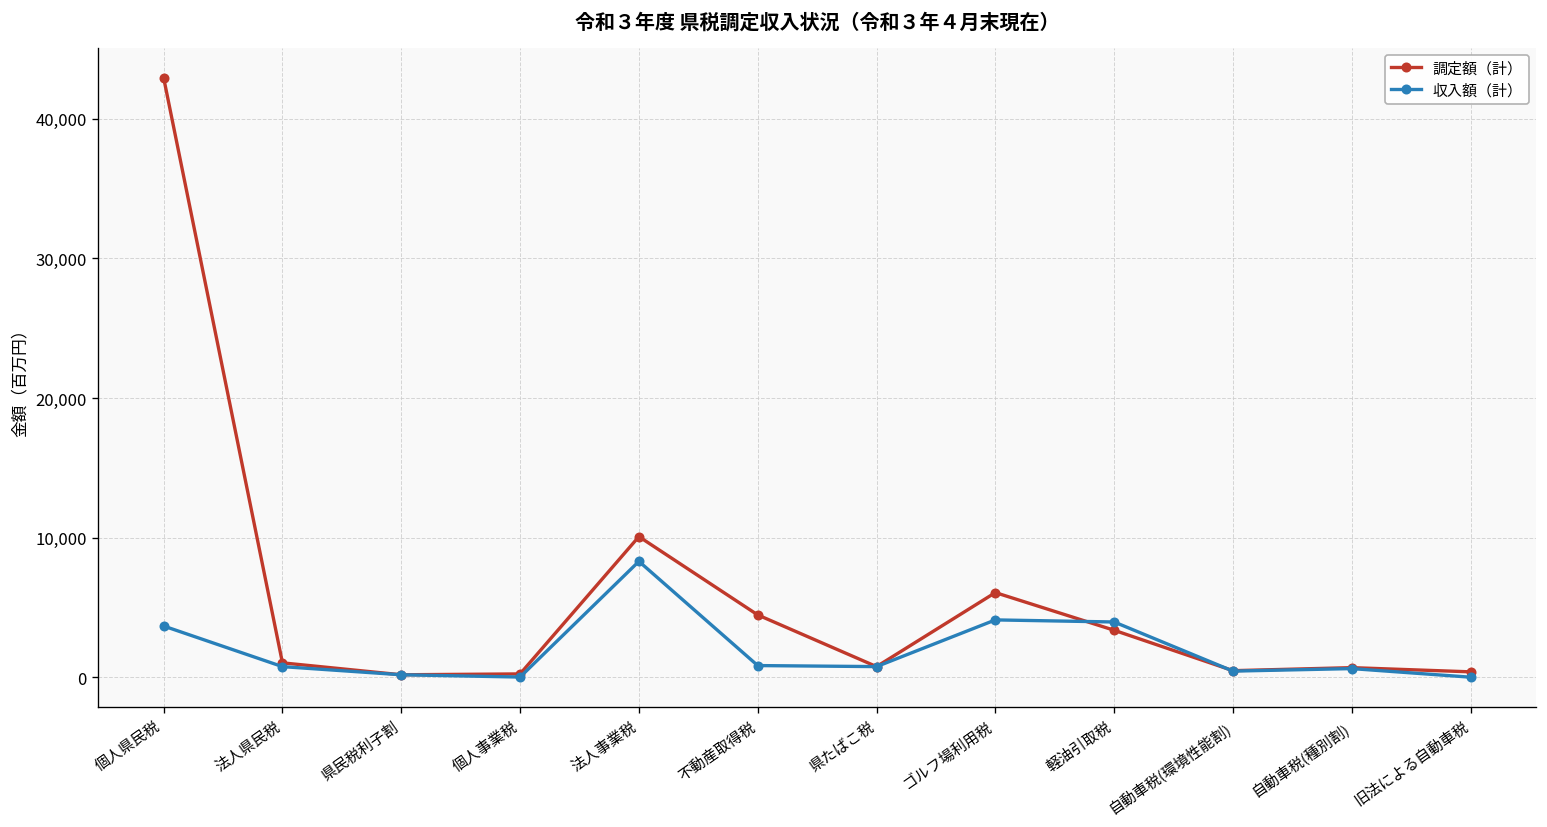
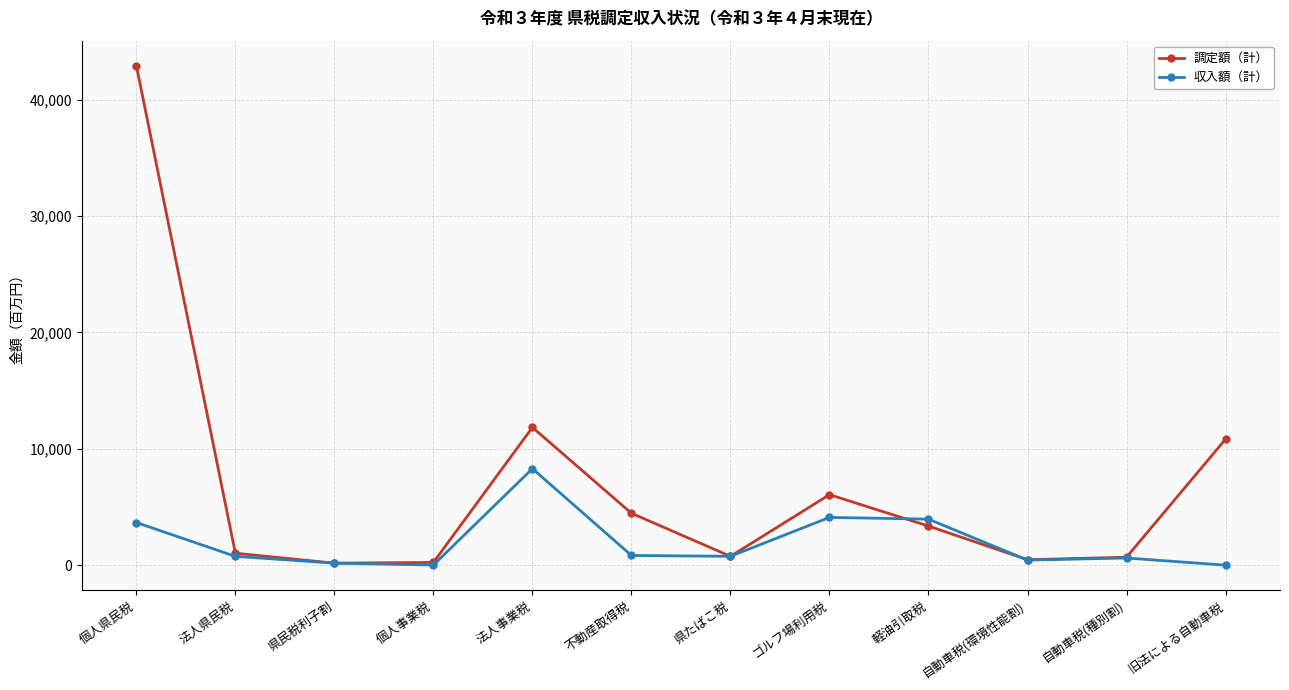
  {
    "調定額（計）": {
      "個人県民税": "42,900",
      "法人県民税": "1,000",
      "個人事業税": "200",
-     "法人事業税": "10,100",
+     "法人事業税": "11,800",
      "不動産取得税": "4,500",
      "ゴルフ場利用税": "6,100",
      "軽油引取税": "3,400",
-     "旧法による自動車税": "400"
+     "旧法による自動車税": "10,800"
    },
    "収入額（計）": {
      "個人県民税": "3,700",
      "法人県民税": "800",
      "個人事業税": "0",
      "法人事業税": "8,300",
      "不動産取得税": "800",
      "ゴルフ場利用税": "4,100",
      "軽油引取税": "4,000",
      "旧法による自動車税": "0"
    }
  }
